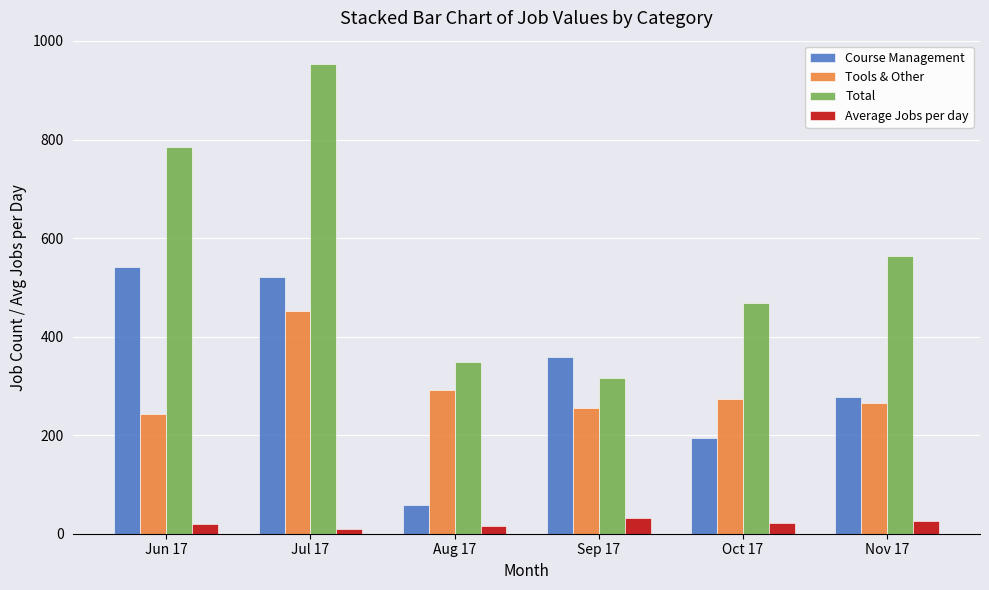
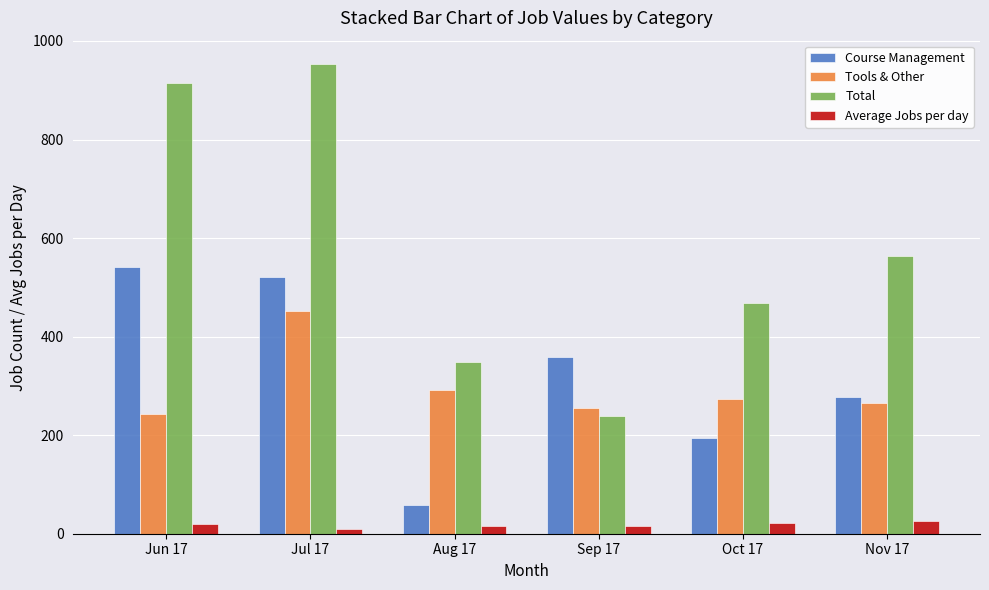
  {
    "Course Management": {
      "Jun 17": 540,
      "Jul 17": 520,
      "Aug 17": 60,
      "Sep 17": 360,
      "Oct 17": 190,
      "Nov 17": 280
    },
    "Tools & Other": {
      "Jun 17": 240,
      "Jul 17": 450,
      "Aug 17": 290,
      "Sep 17": 260,
      "Oct 17": 270,
      "Nov 17": 270
    },
    "Total": {
-     "Jun 17": 790,
+     "Jun 17": 920,
      "Jul 17": 950,
      "Aug 17": 350,
-     "Sep 17": 320,
+     "Sep 17": 240,
      "Oct 17": 470,
      "Nov 17": 560
    },
    "Average Jobs per day": {
      "Jun 17": 20,
      "Jul 17": 10,
      "Aug 17": 20,
-     "Sep 17": 30,
+     "Sep 17": 20,
      "Oct 17": 20,
      "Nov 17": 30
    }
  }
